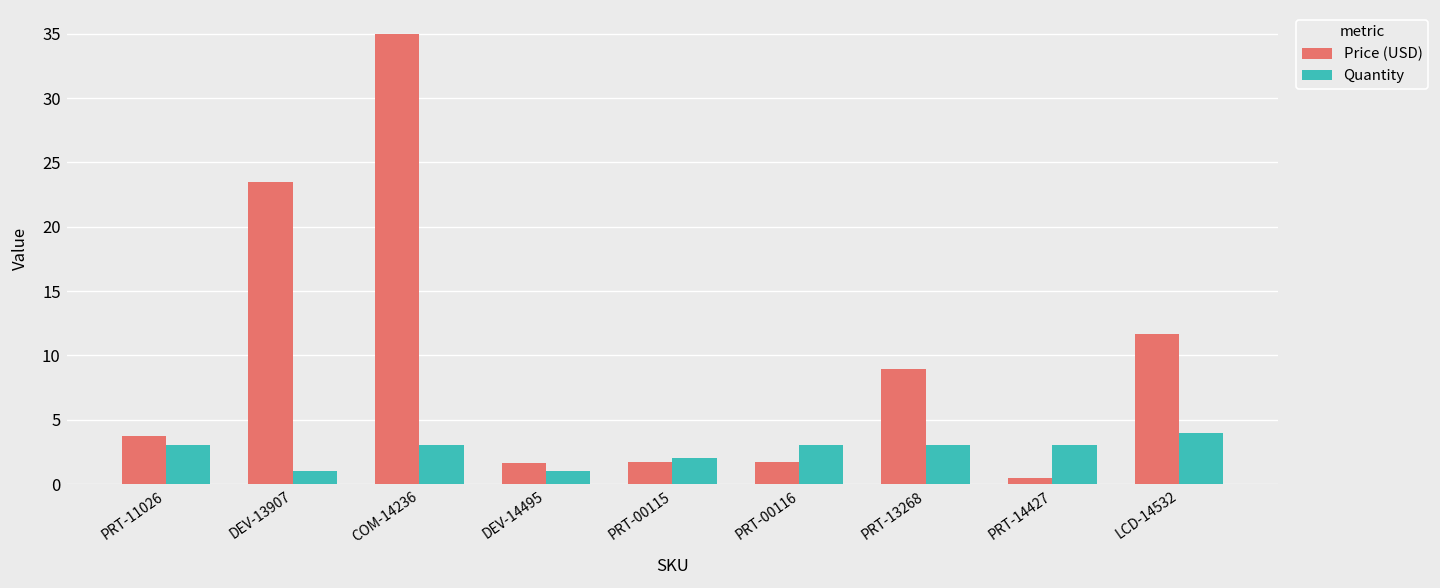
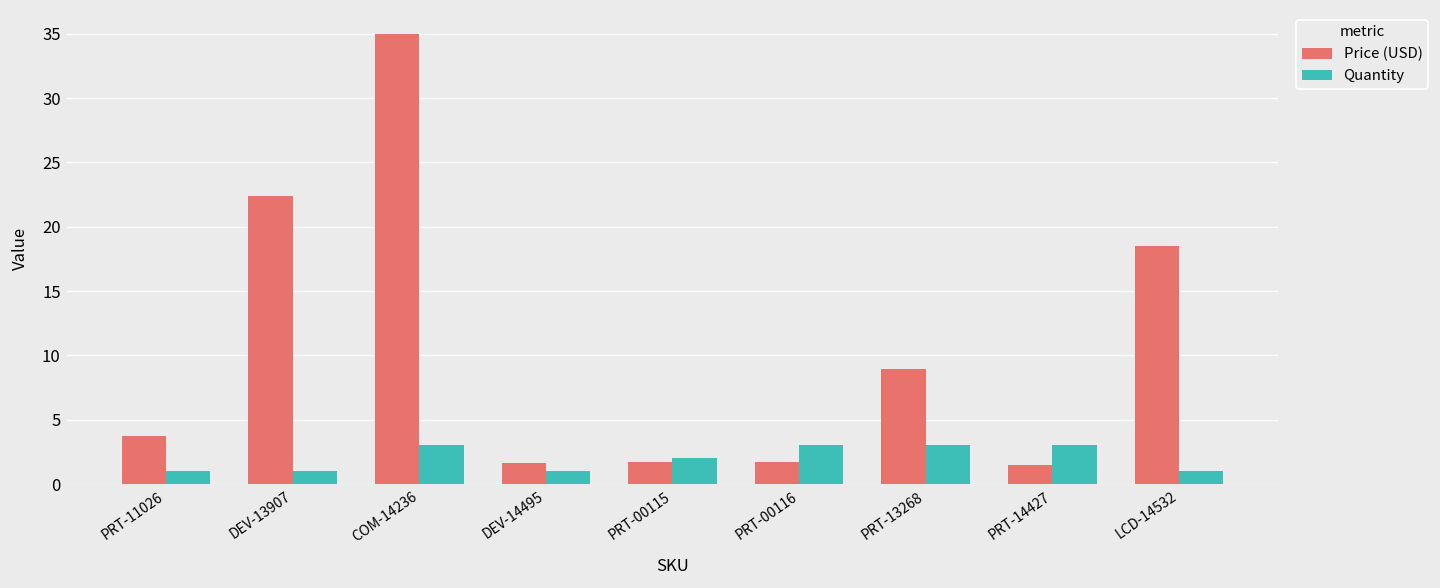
  {
    "Price (USD)": {
      "PRT-11026": 3.8,
-     "DEV-13907": 23.5,
+     "DEV-13907": 22.4,
      "COM-14236": 35.0,
      "DEV-14495": 1.6,
      "PRT-00115": 1.8,
      "PRT-00116": 1.8,
      "PRT-13268": 9.0,
-     "PRT-14427": 0.5,
-     "LCD-14532": 11.7
+     "PRT-14427": 1.5,
+     "LCD-14532": 18.5
    },
    "Quantity": {
-     "PRT-11026": 3,
+     "PRT-11026": 1,
      "DEV-13907": 1,
      "COM-14236": 3,
      "DEV-14495": 1,
      "PRT-00115": 2,
      "PRT-00116": 3,
      "PRT-13268": 3,
      "PRT-14427": 3,
-     "LCD-14532": 4
+     "LCD-14532": 1
    }
  }
